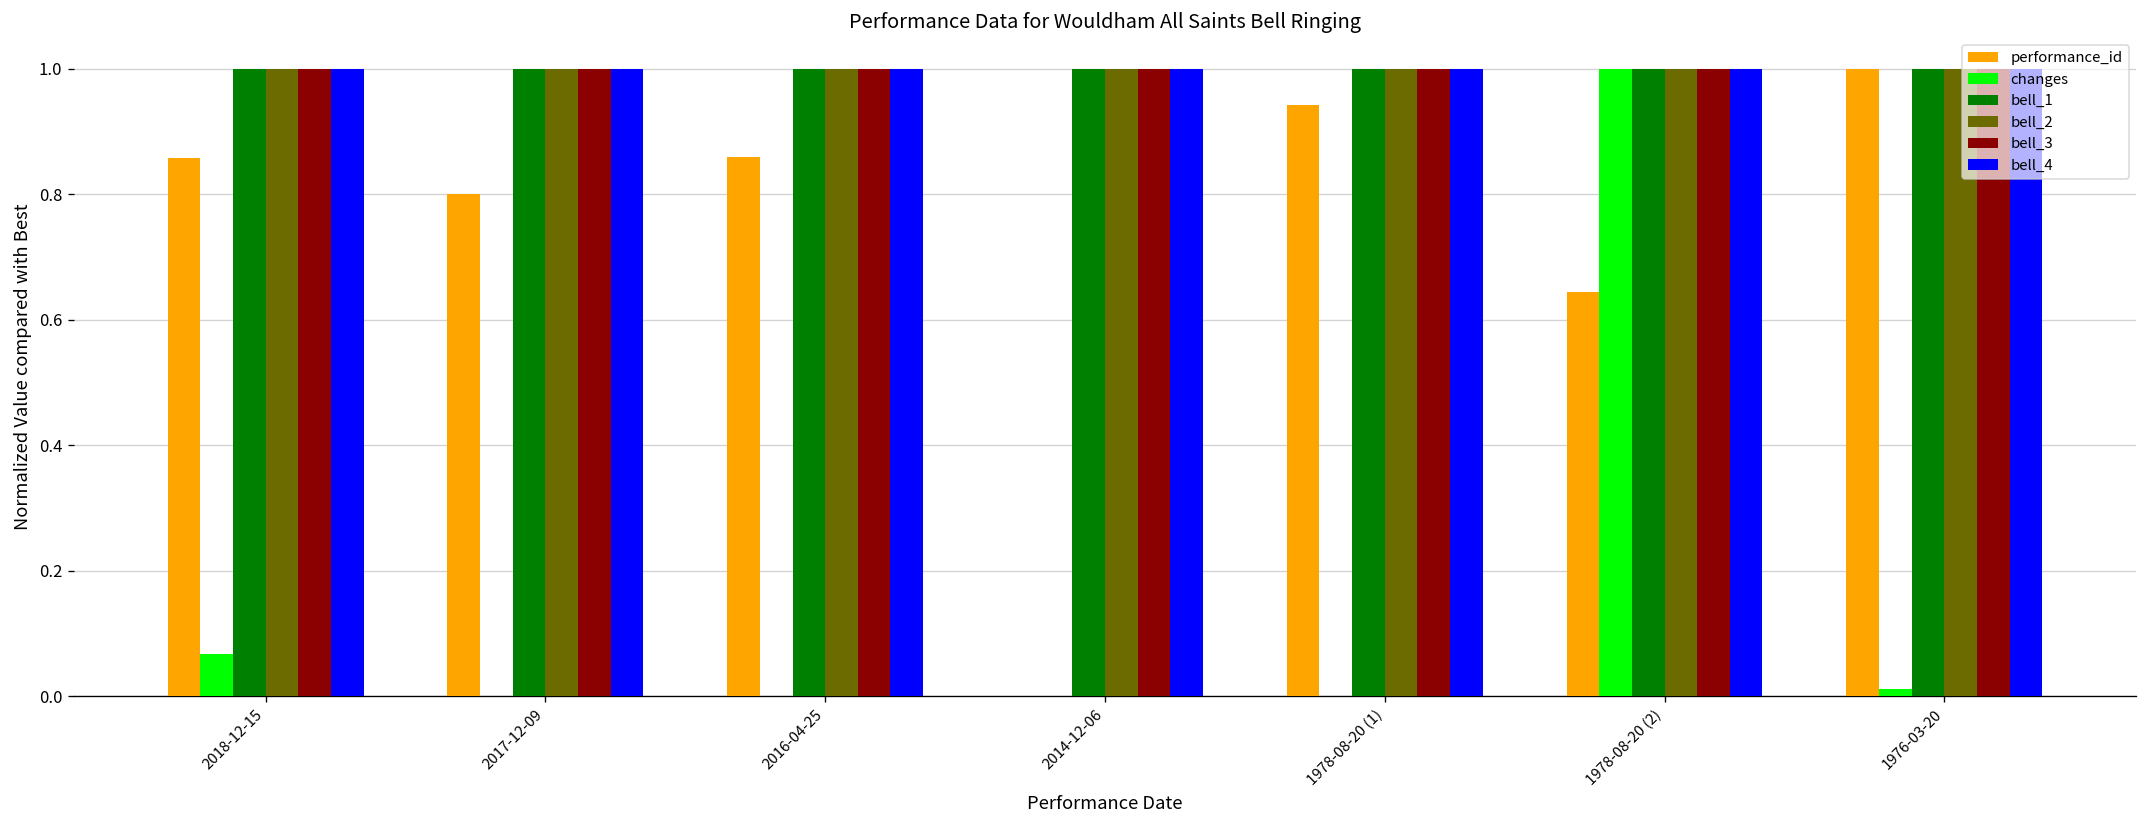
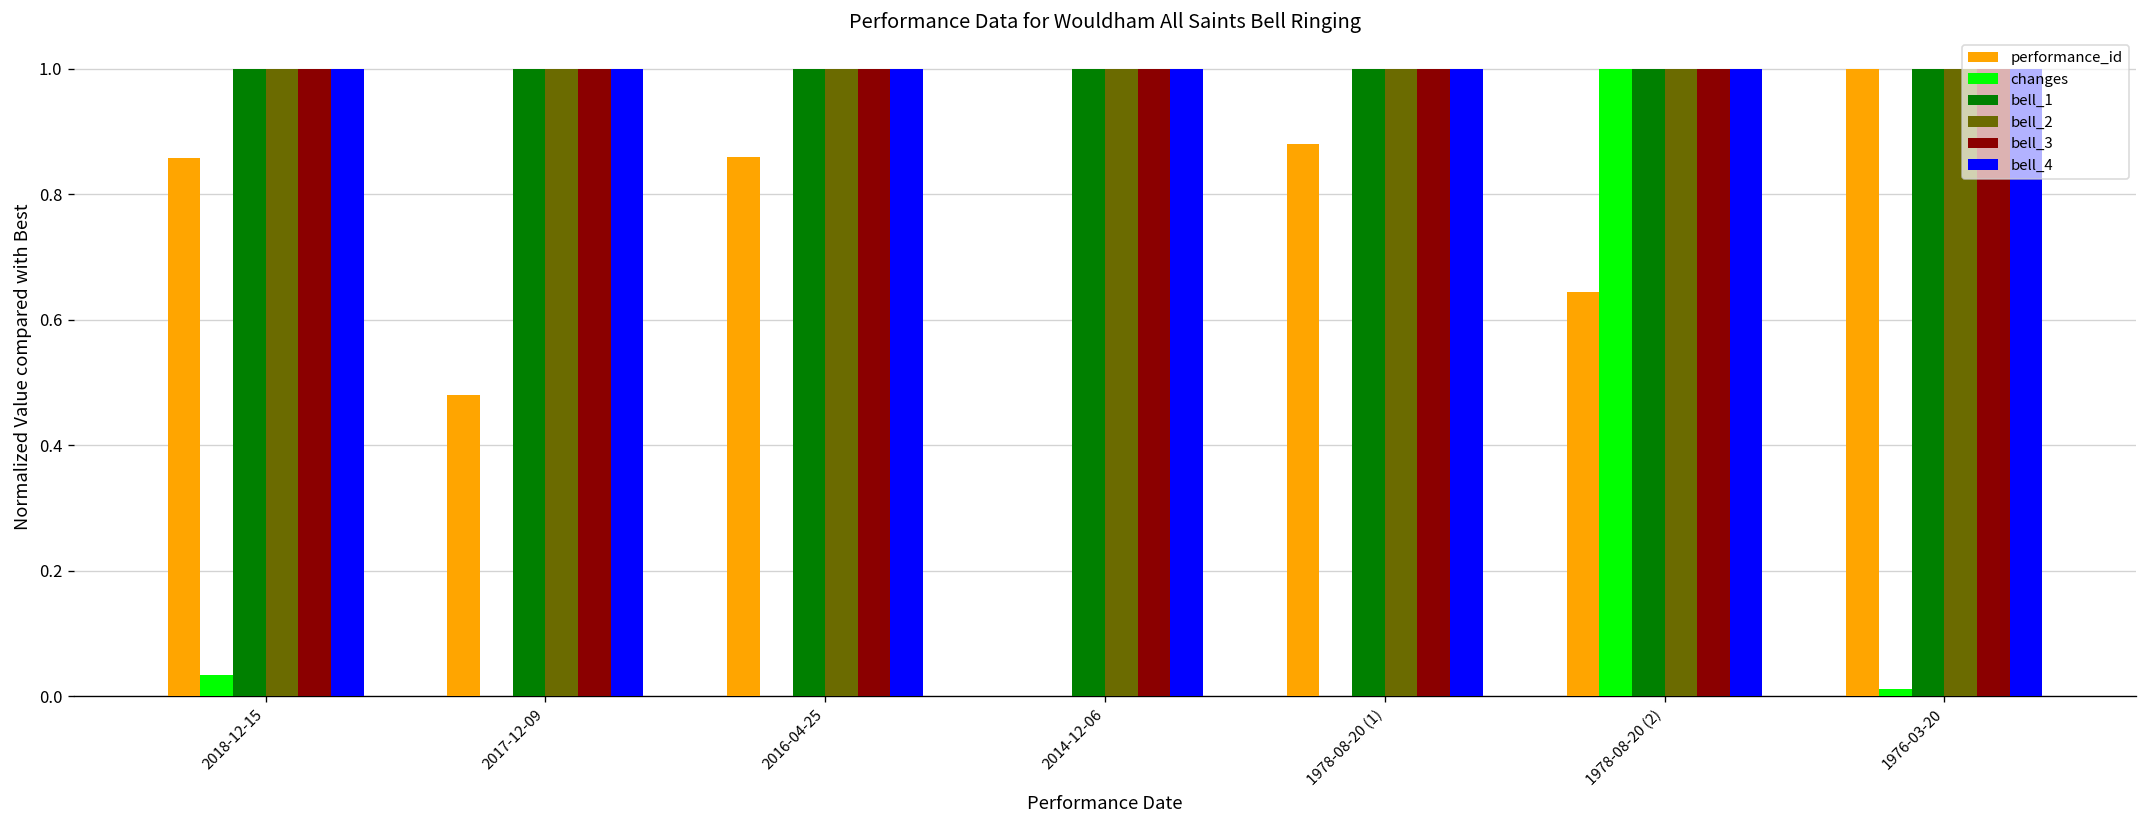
  {
    "performance_id": {
      "2018-12-15": 0.86,
-     "2017-12-09": 0.80,
+     "2017-12-09": 0.48,
      "2016-04-25": 0.86,
      "2014-12-06": 0.00,
-     "1978-08-20 (1)": 0.94,
+     "1978-08-20 (1)": 0.88,
      "1978-08-20 (2)": 0.64,
      "1976-03-20": 1.00
    },
    "changes": {
-     "2018-12-15": 0.07,
+     "2018-12-15": 0.03,
      "2017-12-09": 0.00,
      "2016-04-25": 0.00,
      "2014-12-06": 0.00,
      "1978-08-20 (1)": 0.00,
      "1978-08-20 (2)": 1.00,
      "1976-03-20": 0.01
    },
    "bell_1": {
      "2018-12-15": 1.00,
      "2017-12-09": 1.00,
      "2016-04-25": 1.00,
      "2014-12-06": 1.00,
      "1978-08-20 (1)": 1.00,
      "1978-08-20 (2)": 1.00,
      "1976-03-20": 1.00
    },
    "bell_2": {
      "2018-12-15": 1.00,
      "2017-12-09": 1.00,
      "2016-04-25": 1.00,
      "2014-12-06": 1.00,
      "1978-08-20 (1)": 1.00,
      "1978-08-20 (2)": 1.00,
      "1976-03-20": 1.00
    },
    "bell_3": {
      "2018-12-15": 1.00,
      "2017-12-09": 1.00,
      "2016-04-25": 1.00,
      "2014-12-06": 1.00,
      "1978-08-20 (1)": 1.00,
      "1978-08-20 (2)": 1.00
    },
    "bell_4": {
      "2018-12-15": 1.00,
      "2017-12-09": 1.00,
      "2016-04-25": 1.00,
      "2014-12-06": 1.00,
      "1978-08-20 (1)": 1.00,
      "1978-08-20 (2)": 1.00
    }
  }
